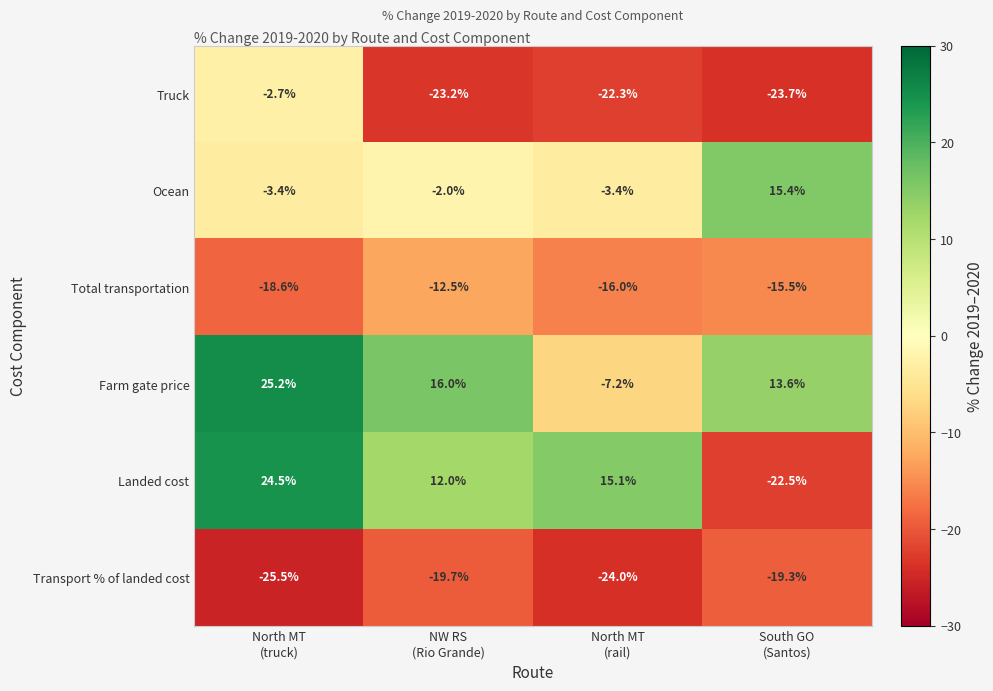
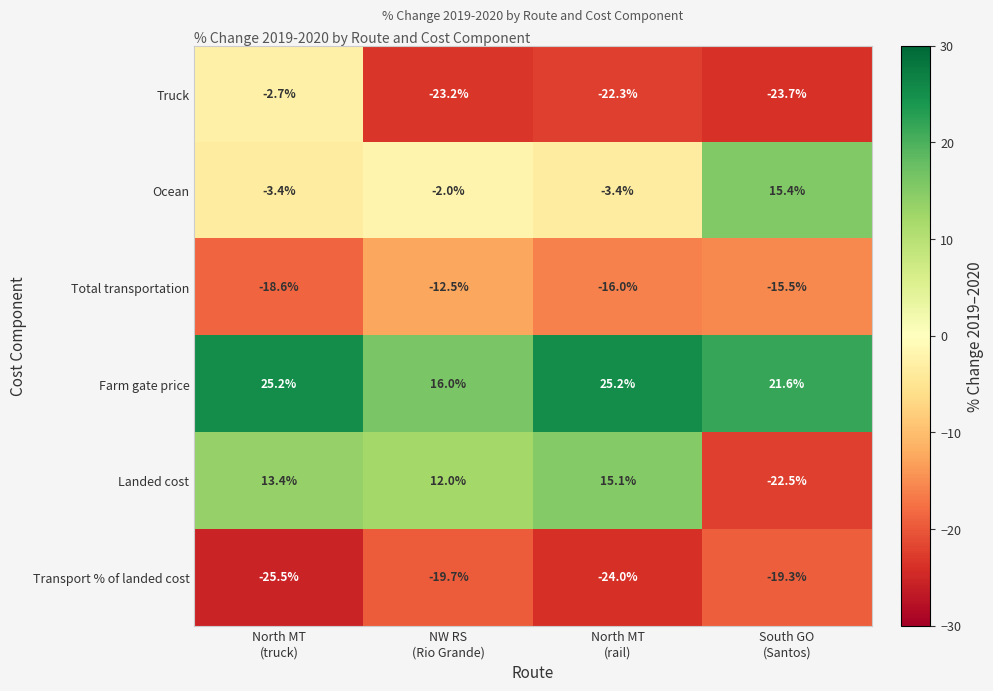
  {
    "Truck": {
      "North MT (truck)": "-2.7%",
      "NW RS (Rio Grande)": "-23.2%",
      "North MT (rail)": "-22.3%",
      "South GO (Santos)": "-23.7%"
    },
    "Ocean": {
      "North MT (truck)": "-3.4%",
      "NW RS (Rio Grande)": "-2.0%",
      "North MT (rail)": "-3.4%",
      "South GO (Santos)": "15.4%"
    },
    "Total transportation": {
      "North MT (truck)": "-18.6%",
      "NW RS (Rio Grande)": "-12.5%",
      "North MT (rail)": "-16.0%",
      "South GO (Santos)": "-15.5%"
    },
    "Farm gate price": {
      "North MT (truck)": "25.2%",
      "NW RS (Rio Grande)": "16.0%",
-     "North MT (rail)": "-7.2%",
-     "South GO (Santos)": "13.6%"
+     "North MT (rail)": "25.2%",
+     "South GO (Santos)": "21.6%"
    },
    "Landed cost": {
-     "North MT (truck)": "24.5%",
+     "North MT (truck)": "13.4%",
      "NW RS (Rio Grande)": "12.0%",
      "North MT (rail)": "15.1%",
      "South GO (Santos)": "-22.5%"
    },
    "Transport % of landed cost": {
      "North MT (truck)": "-25.5%",
      "NW RS (Rio Grande)": "-19.7%",
      "North MT (rail)": "-24.0%",
      "South GO (Santos)": "-19.3%"
    }
  }
